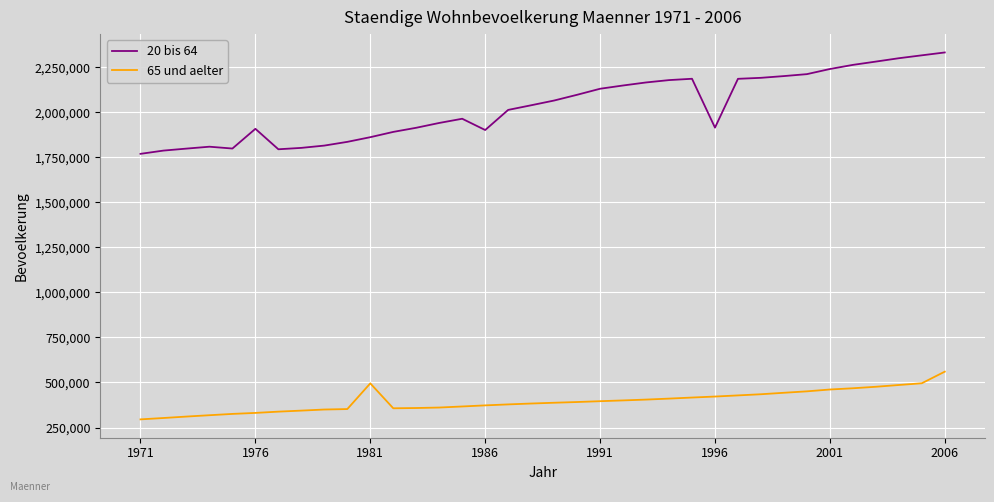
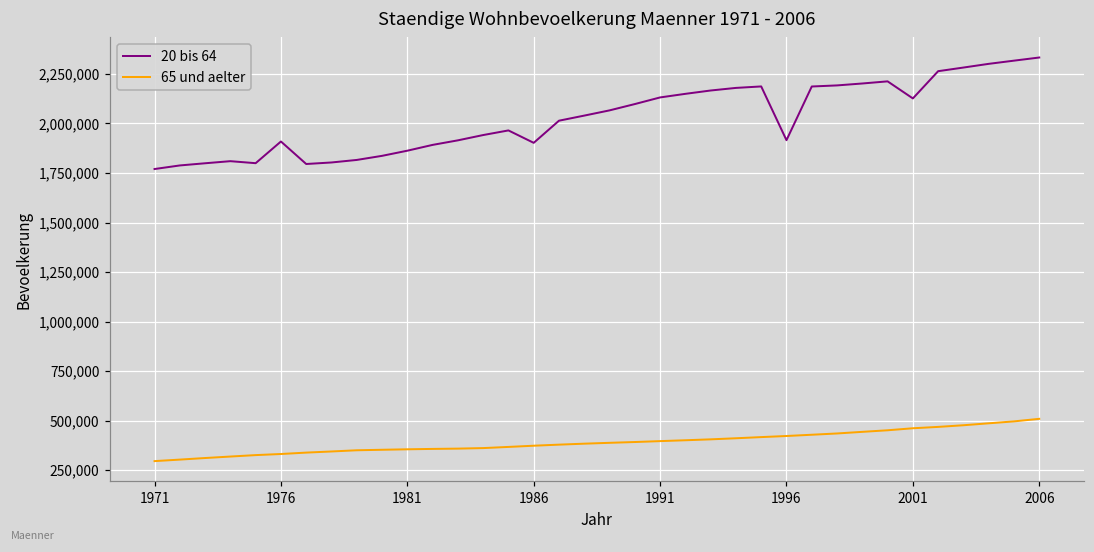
  {
    "20 bis 64": {
      "1971": "1,770,000",
      "1976": "1,910,000",
      "1981": "1,860,000",
      "1986": "1,900,000",
      "1991": "2,130,000",
      "1996": "1,920,000",
-     "2001": "2,240,000",
+     "2001": "2,130,000",
      "2006": "2,330,000"
    },
    "65 und aelter": {
      "1971": "300,000",
      "1976": "330,000",
-     "1981": "500,000",
+     "1981": "350,000",
      "1986": "370,000",
      "1991": "400,000",
      "1996": "420,000",
      "2001": "460,000",
-     "2006": "560,000"
+     "2006": "510,000"
    }
  }
